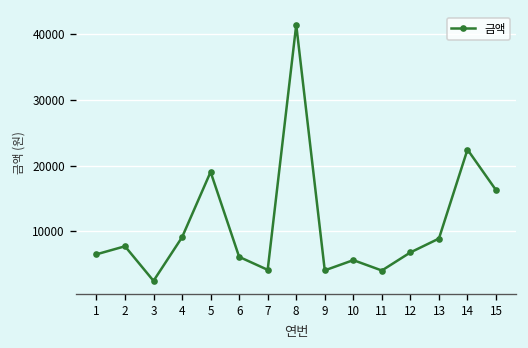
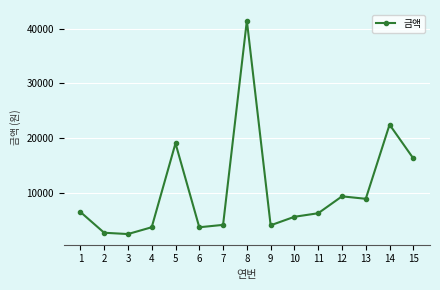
  {
    "1": 6000,
-   "2": 8000,
+   "2": 3000,
    "3": 2000,
-   "4": 9000,
+   "4": 4000,
    "5": 19000,
-   "6": 6000,
+   "6": 4000,
    "7": 4000,
    "8": 41000,
    "9": 4000,
    "10": 6000,
-   "11": 4000,
-   "12": 7000,
+   "11": 6000,
+   "12": 9000,
    "13": 9000,
    "14": 22000,
    "15": 16000
  }
